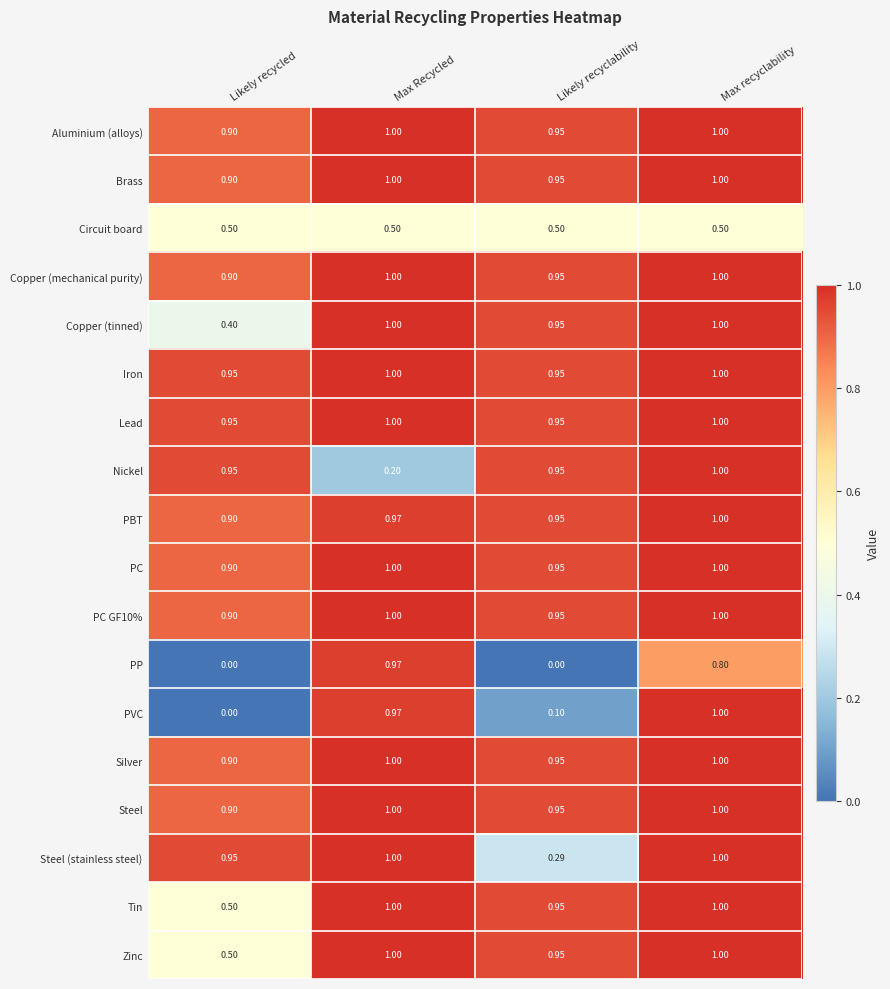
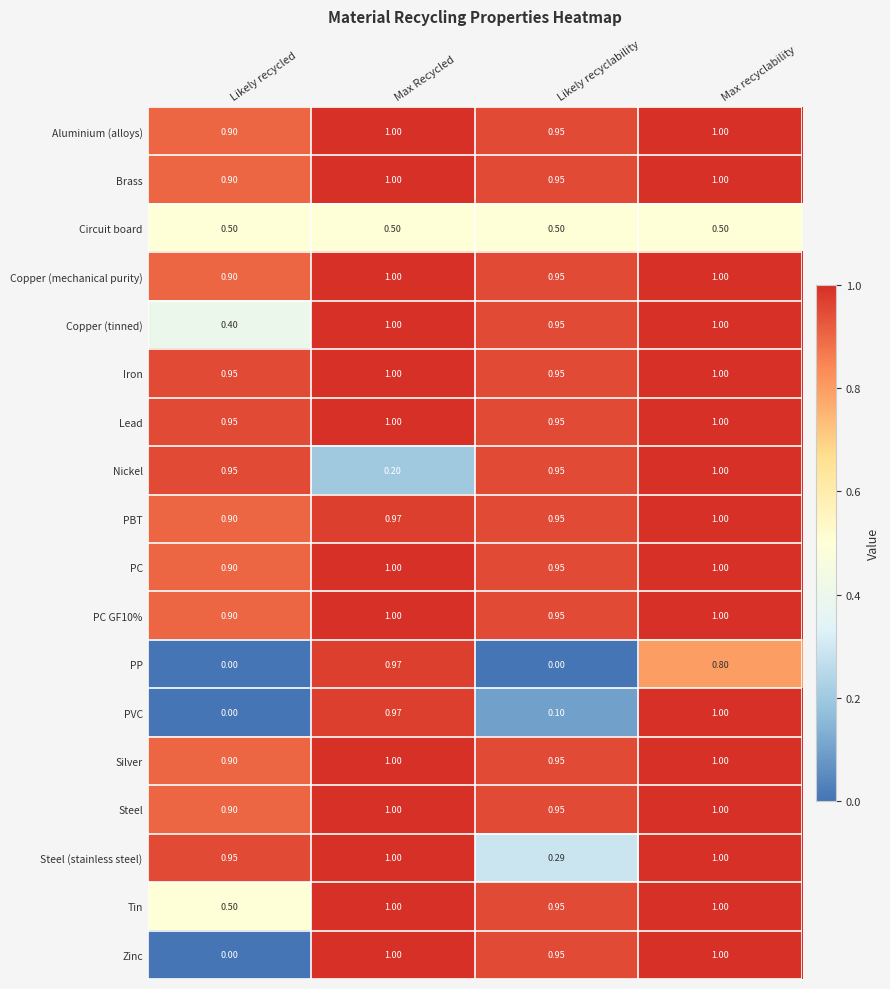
  {
    "Aluminium (alloys)": {
      "Likely recycled": 0.90,
      "Max Recycled": 1.00,
      "Likely recyclability": 0.95,
      "Max recyclability": 1.00
    },
    "Brass": {
      "Likely recycled": 0.90,
      "Max Recycled": 1.00,
      "Likely recyclability": 0.95,
      "Max recyclability": 1.00
    },
    "Circuit board": {
      "Likely recycled": 0.50,
      "Max Recycled": 0.50,
      "Likely recyclability": 0.50,
      "Max recyclability": 0.50
    },
    "Copper (mechanical purity)": {
      "Likely recycled": 0.90,
      "Max Recycled": 1.00,
      "Likely recyclability": 0.95,
      "Max recyclability": 1.00
    },
    "Copper (tinned)": {
      "Likely recycled": 0.40,
      "Max Recycled": 1.00,
      "Likely recyclability": 0.95,
      "Max recyclability": 1.00
    },
    "Iron": {
      "Likely recycled": 0.95,
      "Max Recycled": 1.00,
      "Likely recyclability": 0.95,
      "Max recyclability": 1.00
    },
    "Lead": {
      "Likely recycled": 0.95,
      "Max Recycled": 1.00,
      "Likely recyclability": 0.95,
      "Max recyclability": 1.00
    },
    "Nickel": {
      "Likely recycled": 0.95,
      "Max Recycled": 0.20,
      "Likely recyclability": 0.95,
      "Max recyclability": 1.00
    },
    "PBT": {
      "Likely recycled": 0.90,
      "Max Recycled": 0.97,
      "Likely recyclability": 0.95,
      "Max recyclability": 1.00
    },
    "PC": {
      "Likely recycled": 0.90,
      "Max Recycled": 1.00,
      "Likely recyclability": 0.95,
      "Max recyclability": 1.00
    },
    "PC GF10%": {
      "Likely recycled": 0.90,
      "Max Recycled": 1.00,
      "Likely recyclability": 0.95,
      "Max recyclability": 1.00
    },
    "PP": {
      "Likely recycled": 0.00,
      "Max Recycled": 0.97,
      "Likely recyclability": 0.00,
      "Max recyclability": 0.80
    },
    "PVC": {
      "Likely recycled": 0.00,
      "Max Recycled": 0.97,
      "Likely recyclability": 0.10,
      "Max recyclability": 1.00
    },
    "Silver": {
      "Likely recycled": 0.90,
      "Max Recycled": 1.00,
      "Likely recyclability": 0.95,
      "Max recyclability": 1.00
    },
    "Steel": {
      "Likely recycled": 0.90,
      "Max Recycled": 1.00,
      "Likely recyclability": 0.95,
      "Max recyclability": 1.00
    },
    "Steel (stainless steel)": {
      "Likely recycled": 0.95,
      "Max Recycled": 1.00,
      "Likely recyclability": 0.29,
      "Max recyclability": 1.00
    },
    "Tin": {
      "Likely recycled": 0.50,
      "Max Recycled": 1.00,
      "Likely recyclability": 0.95,
      "Max recyclability": 1.00
    },
    "Zinc": {
-     "Likely recycled": 0.50,
+     "Likely recycled": 0.00,
      "Max Recycled": 1.00,
      "Likely recyclability": 0.95,
      "Max recyclability": 1.00
    }
  }
